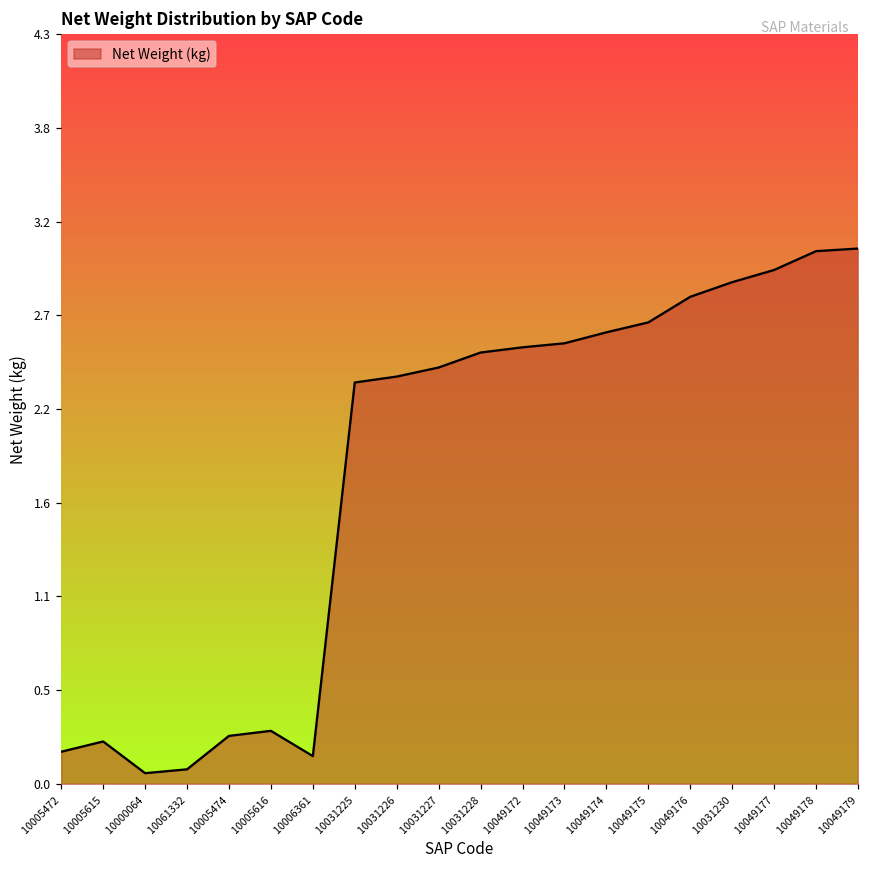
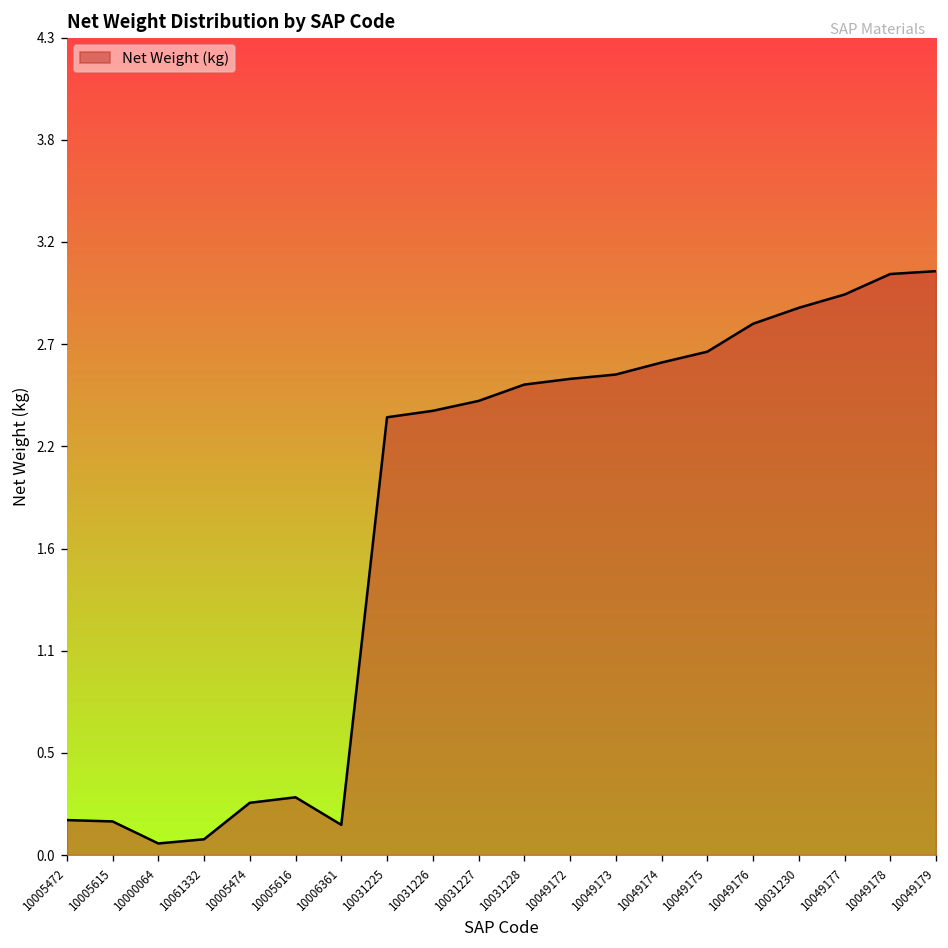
  {
    "10005472": 0.18,
-   "10005615": 0.24,
+   "10005615": 0.18,
    "10000064": 0.06,
    "10061332": 0.08,
    "10005474": 0.28,
    "10005616": 0.30,
    "10006361": 0.16,
    "10031225": 2.30,
    "10031226": 2.34,
    "10031227": 2.39,
    "10031228": 2.48,
    "10049172": 2.51,
    "10049173": 2.53,
    "10049174": 2.59,
    "10049175": 2.65,
    "10049176": 2.80,
    "10031230": 2.88,
    "10049177": 2.95,
    "10049178": 3.06,
    "10049179": 3.07
  }
